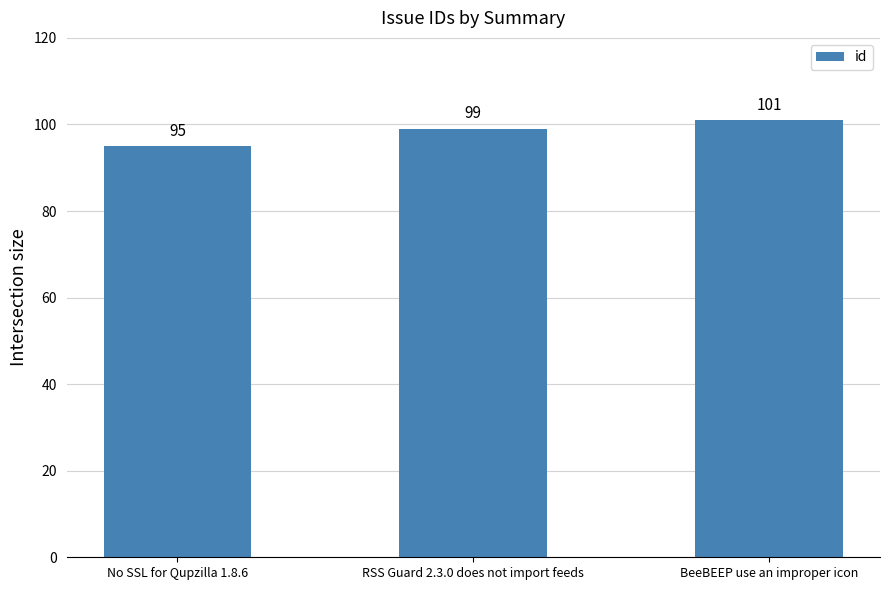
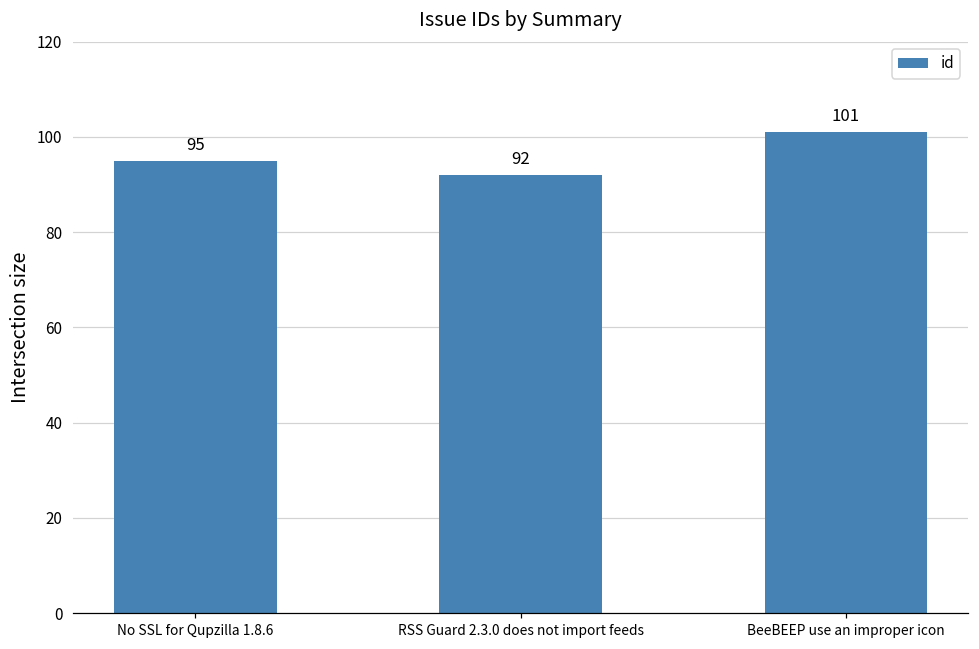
  {
    "No SSL for Qupzilla 1.8.6": 95,
-   "RSS Guard 2.3.0 does not import feeds": 99,
+   "RSS Guard 2.3.0 does not import feeds": 92,
    "BeeBEEP use an improper icon": 101
  }
